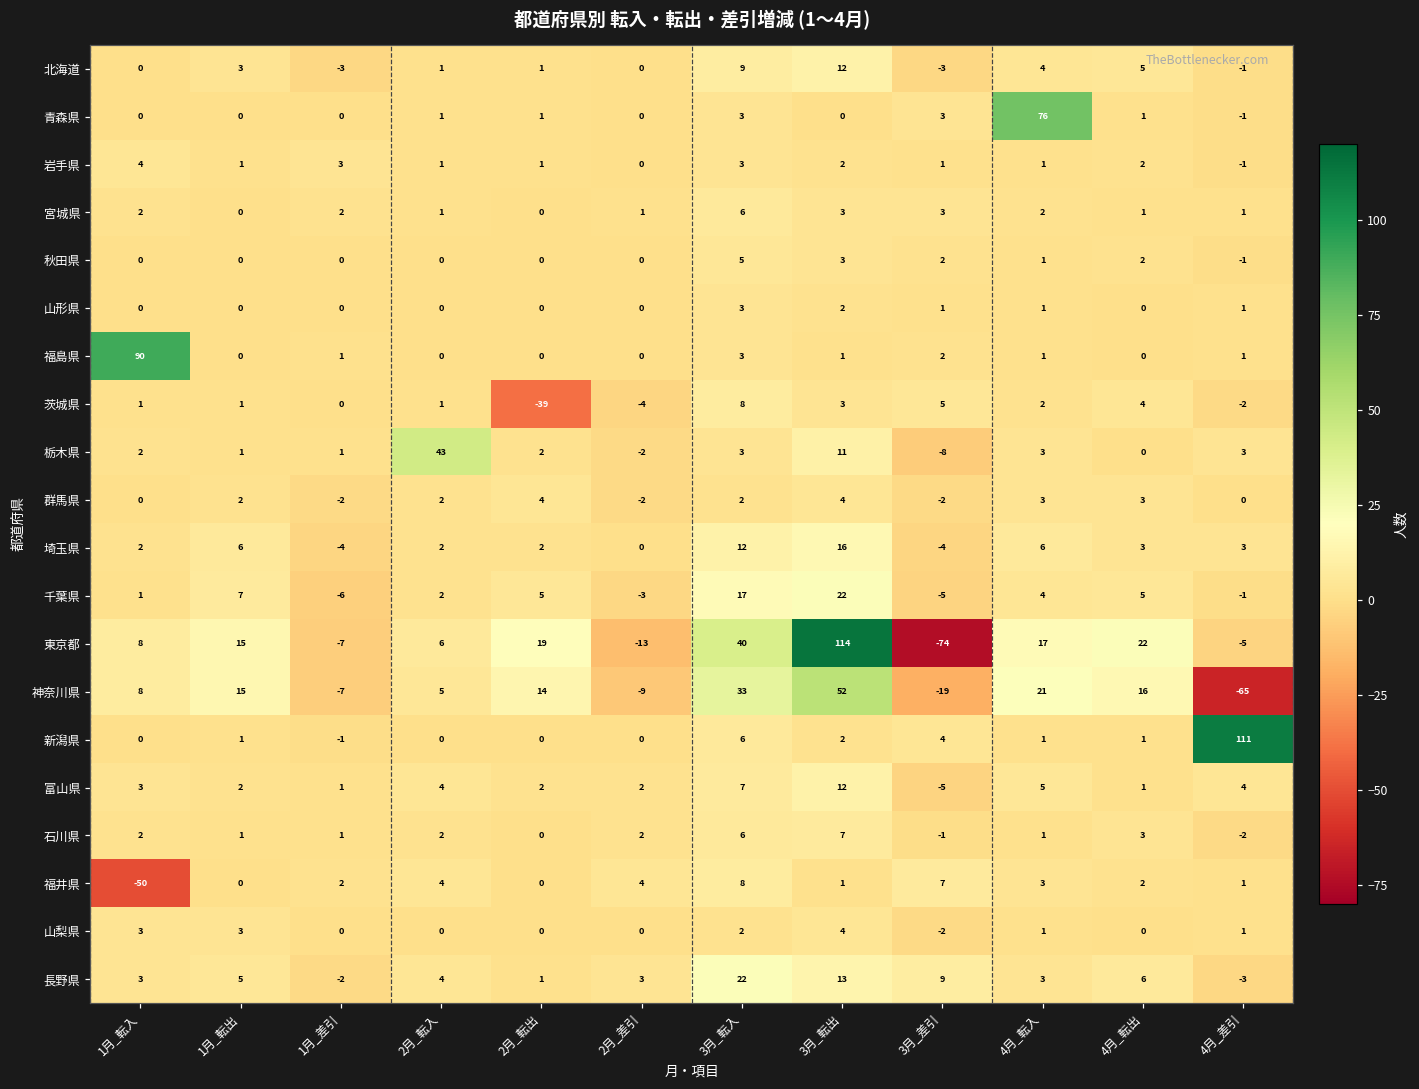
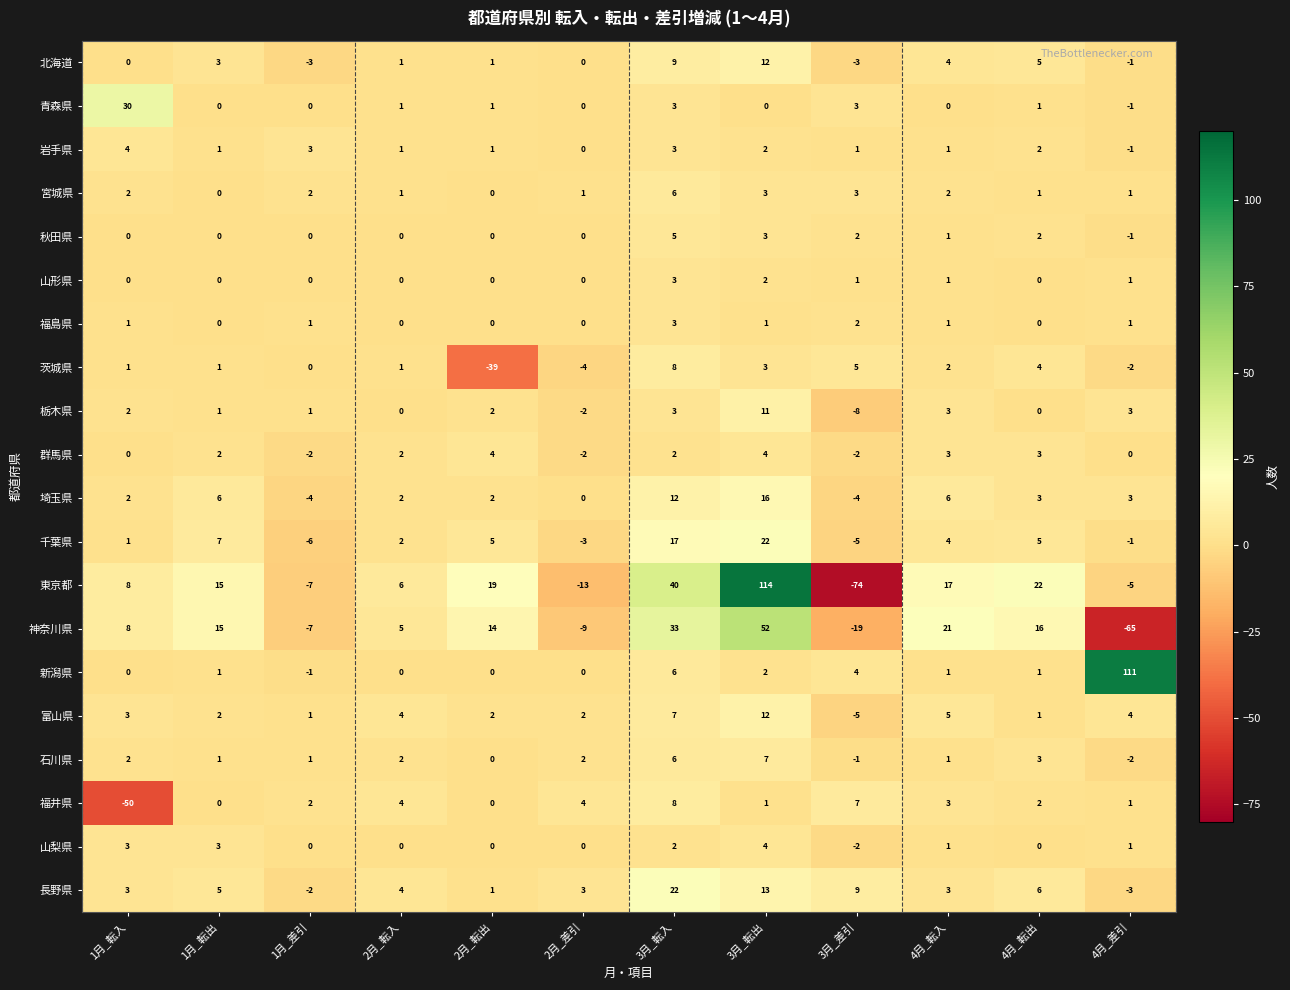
  {
    "青森県": {
-     "1月_転入": 0,
+     "1月_転入": 30,
      "1月_転出": 0,
      "1月_差引": 0,
      "2月_転入": 1,
      "2月_転出": 1,
      "2月_差引": 0,
      "3月_転入": 3,
      "3月_転出": 0,
      "3月_差引": 3,
-     "4月_転入": 76,
+     "4月_転入": 0,
      "4月_転出": 1,
      "4月_差引": -1
    },
    "福島県": {
-     "1月_転入": 90,
+     "1月_転入": 1,
      "1月_転出": 0,
      "1月_差引": 1,
      "2月_転入": 0,
      "2月_転出": 0,
      "2月_差引": 0,
      "3月_転入": 3,
      "3月_転出": 1,
      "3月_差引": 2,
      "4月_転入": 1,
      "4月_転出": 0,
      "4月_差引": 1
    },
    "栃木県": {
      "1月_転入": 2,
      "1月_転出": 1,
      "1月_差引": 1,
-     "2月_転入": 43,
+     "2月_転入": 0,
      "2月_転出": 2,
      "2月_差引": -2,
      "3月_転入": 3,
      "3月_転出": 11,
      "3月_差引": -8,
      "4月_転入": 3,
      "4月_転出": 0,
      "4月_差引": 3
    }
  }
